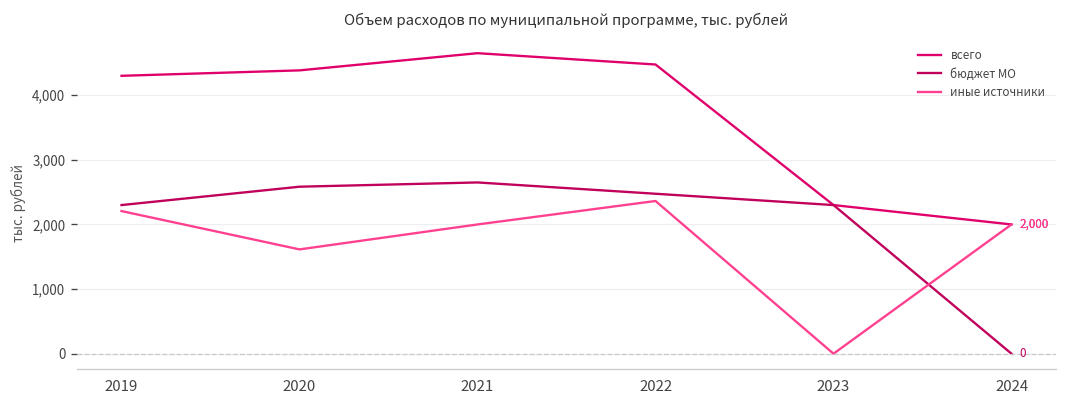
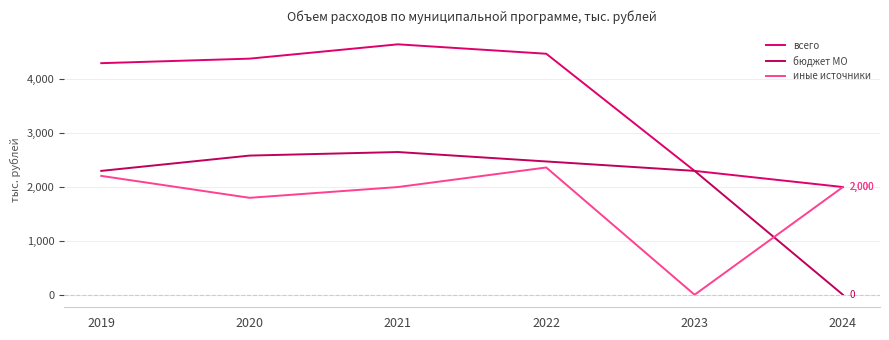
  {
    "иные источники": {
      "2019": "2,200",
-     "2020": "1,600",
+     "2020": "1,800",
      "2021": "2,000",
      "2022": "2,400",
      "2023": "0"
    }
  }
